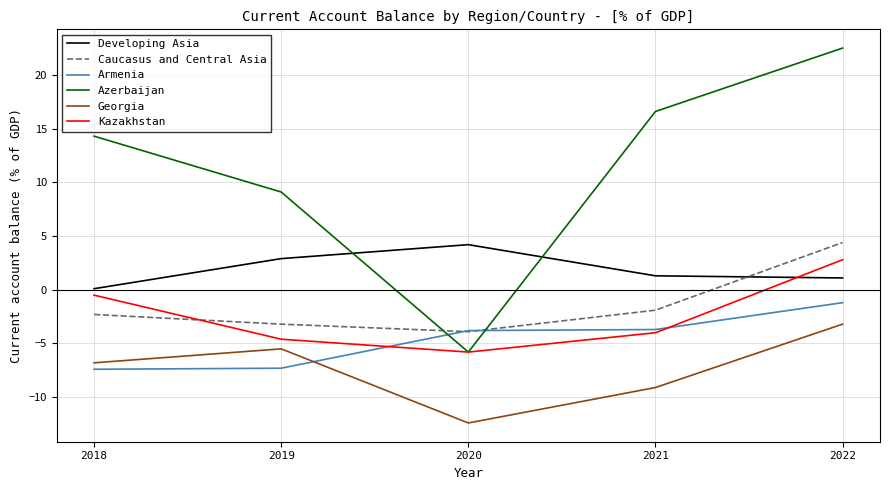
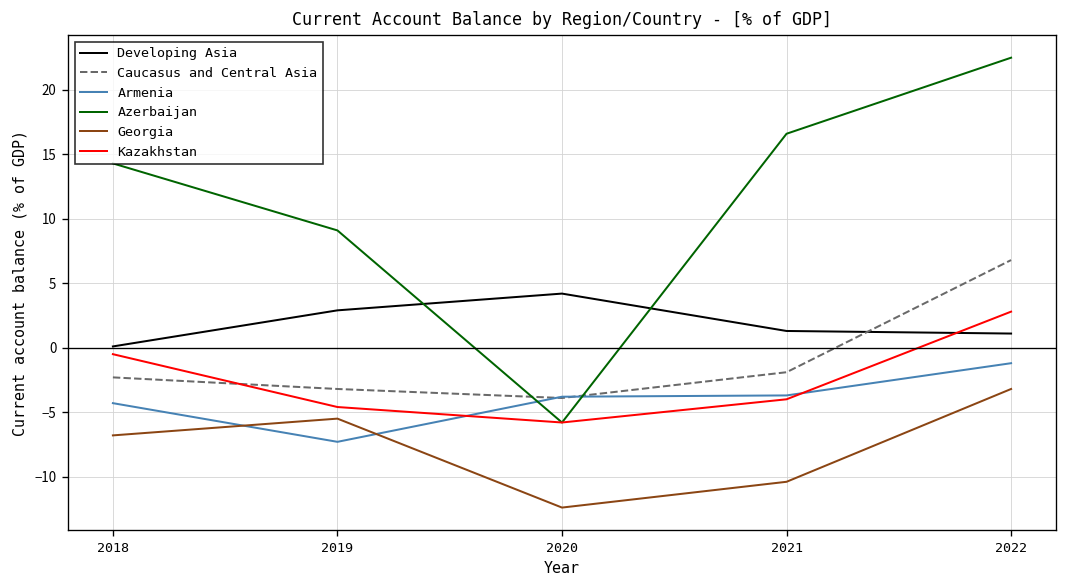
  {
    "Developing Asia": {
      "2018": 0.1,
      "2019": 2.9,
      "2020": 4.2,
      "2021": 1.3,
      "2022": 1.1
    },
    "Caucasus and Central Asia": {
      "2018": -2.3,
      "2019": -3.2,
      "2021": -1.9,
-     "2022": 4.4
+     "2022": 6.8
    },
    "Armenia": {
-     "2018": -7.4,
+     "2018": -4.3,
      "2019": -7.3,
      "2021": -3.7,
      "2022": -1.2
    },
    "Azerbaijan": {
      "2018": 14.3,
      "2019": 9.1,
      "2021": 16.6,
      "2022": 22.5
    },
    "Georgia": {
      "2018": -6.8,
      "2019": -5.5,
      "2020": -12.4,
-     "2021": -9.1,
+     "2021": -10.4,
      "2022": -3.2
    },
    "Kazakhstan": {
      "2018": -0.5,
      "2019": -4.6,
      "2021": -4.0,
      "2022": 2.8
    }
  }
